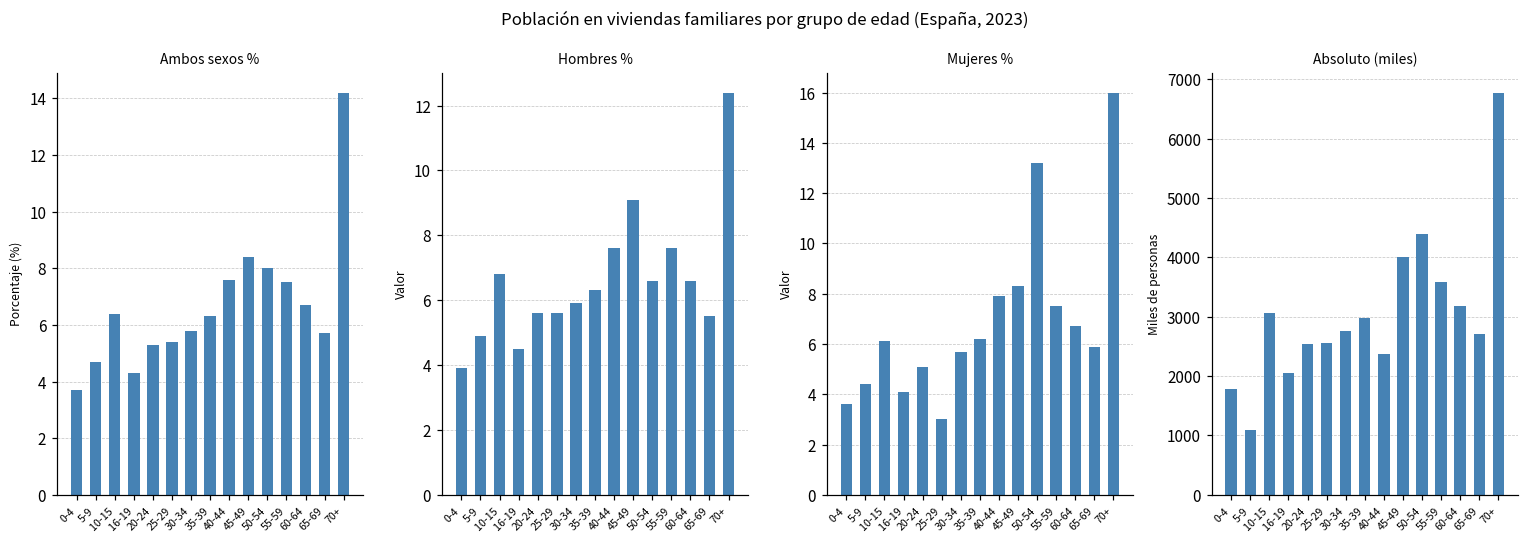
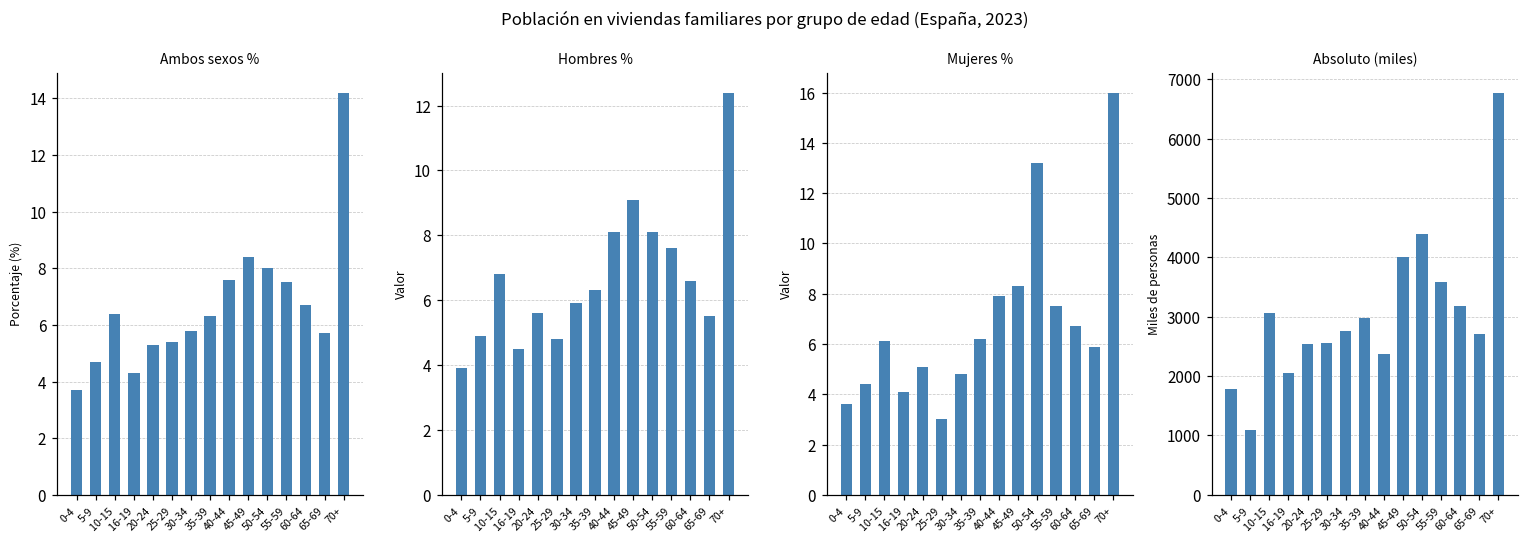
  {
    "Ambos sexos %": {
      "0-4": 3.7,
      "5-9": 4.7,
      "10-15": 6.4,
      "16-19": 4.3,
      "20-24": 5.3,
      "25-29": 5.4,
      "30-34": 5.8,
      "35-39": 6.3,
      "40-44": 7.6,
      "45-49": 8.4,
      "50-54": 8.0,
      "55-59": 7.5,
      "60-64": 6.7,
      "65-69": 5.7,
      "70+": 14.2
    },
    "Hombres %": {
      "0-4": 3.9,
      "5-9": 4.9,
      "10-15": 6.8,
      "16-19": 4.5,
      "20-24": 5.6,
-     "25-29": 5.6,
+     "25-29": 4.8,
      "30-34": 5.9,
      "35-39": 6.3,
-     "40-44": 7.6,
+     "40-44": 8.1,
      "45-49": 9.1,
-     "50-54": 6.6,
+     "50-54": 8.1,
      "55-59": 7.6,
      "60-64": 6.6,
      "65-69": 5.5,
      "70+": 12.4
    },
    "Mujeres %": {
      "0-4": 3.6,
      "5-9": 4.4,
      "10-15": 6.1,
      "16-19": 4.1,
      "20-24": 5.1,
      "25-29": 3.0,
-     "30-34": 5.7,
+     "30-34": 4.8,
      "35-39": 6.2,
      "40-44": 7.9,
      "45-49": 8.3,
      "50-54": 13.2,
      "55-59": 7.5,
      "60-64": 6.7,
      "65-69": 5.9,
      "70+": 16.0
    },
    "Absoluto (miles)": {
      "0-4": 1800,
      "5-9": 1100,
      "10-15": 3100,
      "16-19": 2000,
      "20-24": 2500,
      "25-29": 2600,
      "30-34": 2800,
      "35-39": 3000,
      "40-44": 2400,
      "45-49": 4000,
      "50-54": 4400,
      "55-59": 3600,
      "60-64": 3200,
      "65-69": 2700,
      "70+": 6800
    }
  }
